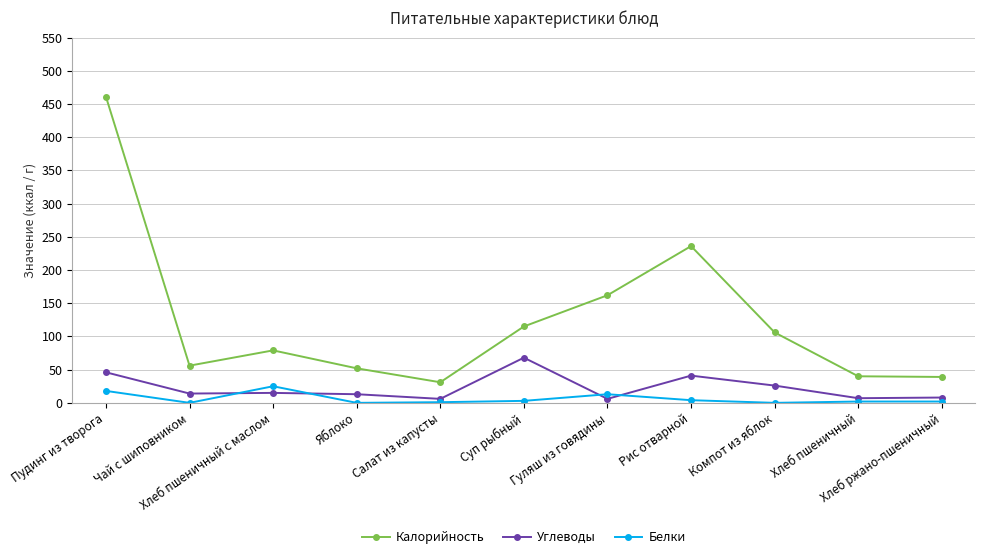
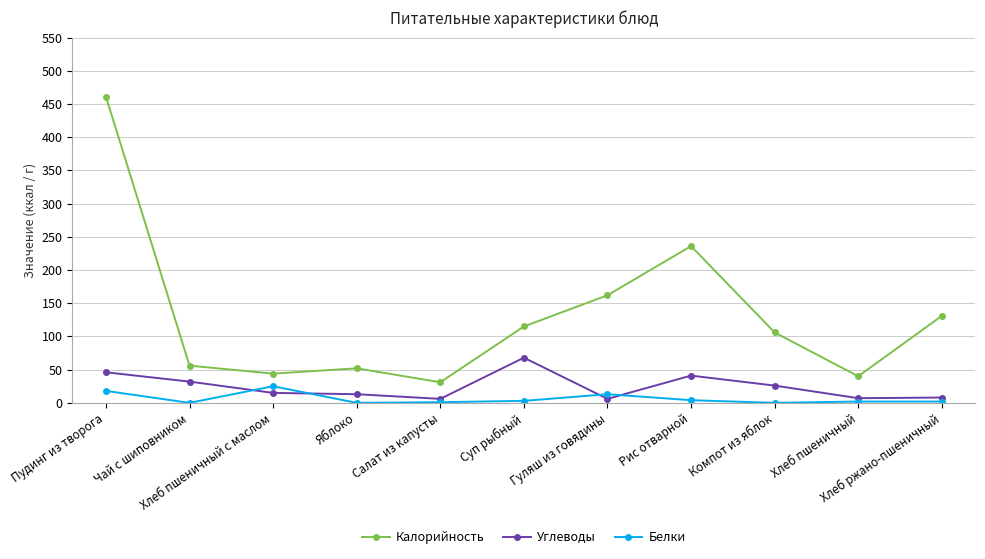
  {
    "Калорийность": {
      "Пудинг из творога": 460,
      "Чай с шиповником": 60,
-     "Хлеб пшеничный с маслом": 80,
+     "Хлеб пшеничный с маслом": 40,
      "Яблоко": 50,
      "Салат из капусты": 30,
      "Суп рыбный": 120,
      "Гуляш из говядины": 160,
      "Рис отварной": 240,
      "Компот из яблок": 110,
      "Хлеб пшеничный": 40,
-     "Хлеб ржано-пшеничный": 40
+     "Хлеб ржано-пшеничный": 130
    },
    "Углеводы": {
      "Пудинг из творога": 50,
-     "Чай с шиповником": 10,
+     "Чай с шиповником": 30,
      "Хлеб пшеничный с маслом": 20,
      "Яблоко": 10,
      "Салат из капусты": 10,
      "Суп рыбный": 70,
      "Гуляш из говядины": 10,
      "Рис отварной": 40,
      "Компот из яблок": 30,
      "Хлеб пшеничный": 10,
      "Хлеб ржано-пшеничный": 10
    },
    "Белки": {
      "Пудинг из творога": 20,
      "Чай с шиповником": 0,
      "Хлеб пшеничный с маслом": 30,
      "Яблоко": 0,
      "Салат из капусты": 0,
      "Суп рыбный": 0,
      "Гуляш из говядины": 10,
      "Рис отварной": 0,
      "Компот из яблок": 0,
      "Хлеб пшеничный": 0,
      "Хлеб ржано-пшеничный": 0
    }
  }
